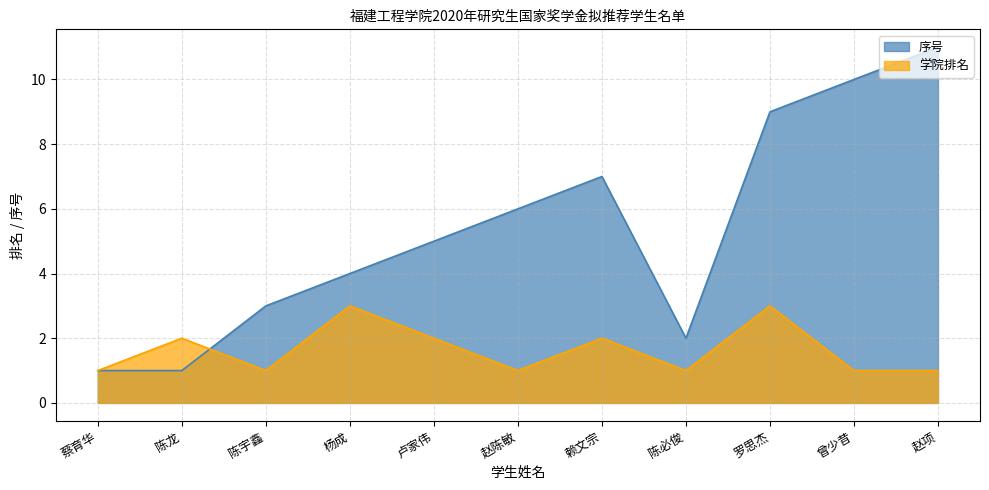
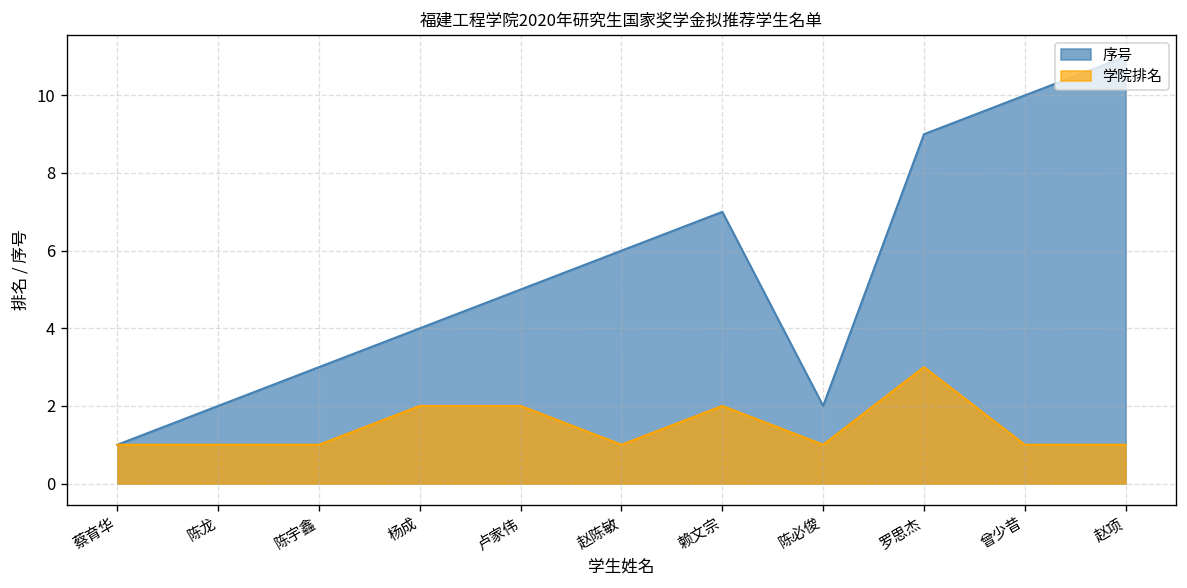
  {
    "序号": {
-     "陈龙": 1,
+     "陈龙": 2,
      "陈宇鑫": 3,
      "杨成": 4,
      "卢家伟": 5,
      "赵陈敏": 6,
      "赖文宗": 7,
      "陈必俊": 2,
      "罗思杰": 9,
      "曾少昔": 10
    },
    "学院排名": {
-     "陈龙": 2,
+     "陈龙": 1,
      "陈宇鑫": 1,
-     "杨成": 3,
+     "杨成": 2,
      "卢家伟": 2,
      "赵陈敏": 1,
      "赖文宗": 2,
      "陈必俊": 1,
      "罗思杰": 3,
      "曾少昔": 1,
      "赵项": 1
    }
  }
